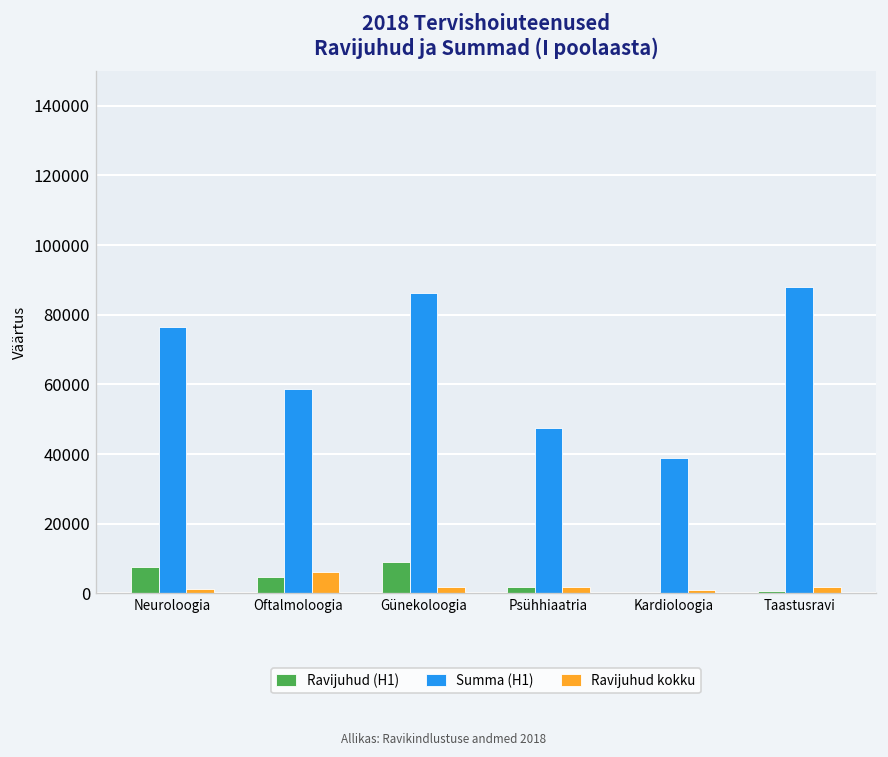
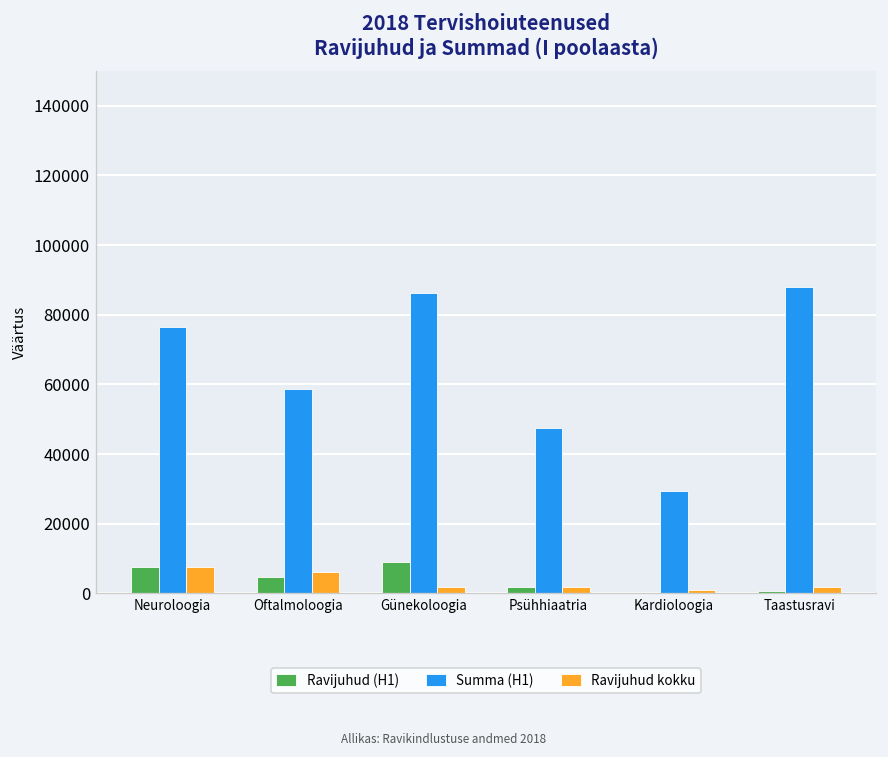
  {
    "Ravijuhud (H1)": {
      "Neuroloogia": 7000,
      "Oftalmoloogia": 5000,
      "Günekoloogia": 9000,
      "Psühhiaatria": 2000
    },
    "Summa (H1)": {
      "Neuroloogia": 76000,
      "Oftalmoloogia": 59000,
      "Günekoloogia": 86000,
      "Psühhiaatria": 47000,
-     "Kardioloogia": 39000,
+     "Kardioloogia": 29000,
      "Taastusravi": 88000
    },
    "Ravijuhud kokku": {
-     "Neuroloogia": 1000,
+     "Neuroloogia": 7000,
      "Oftalmoloogia": 6000,
      "Günekoloogia": 2000,
      "Psühhiaatria": 2000,
      "Taastusravi": 2000
    }
  }
